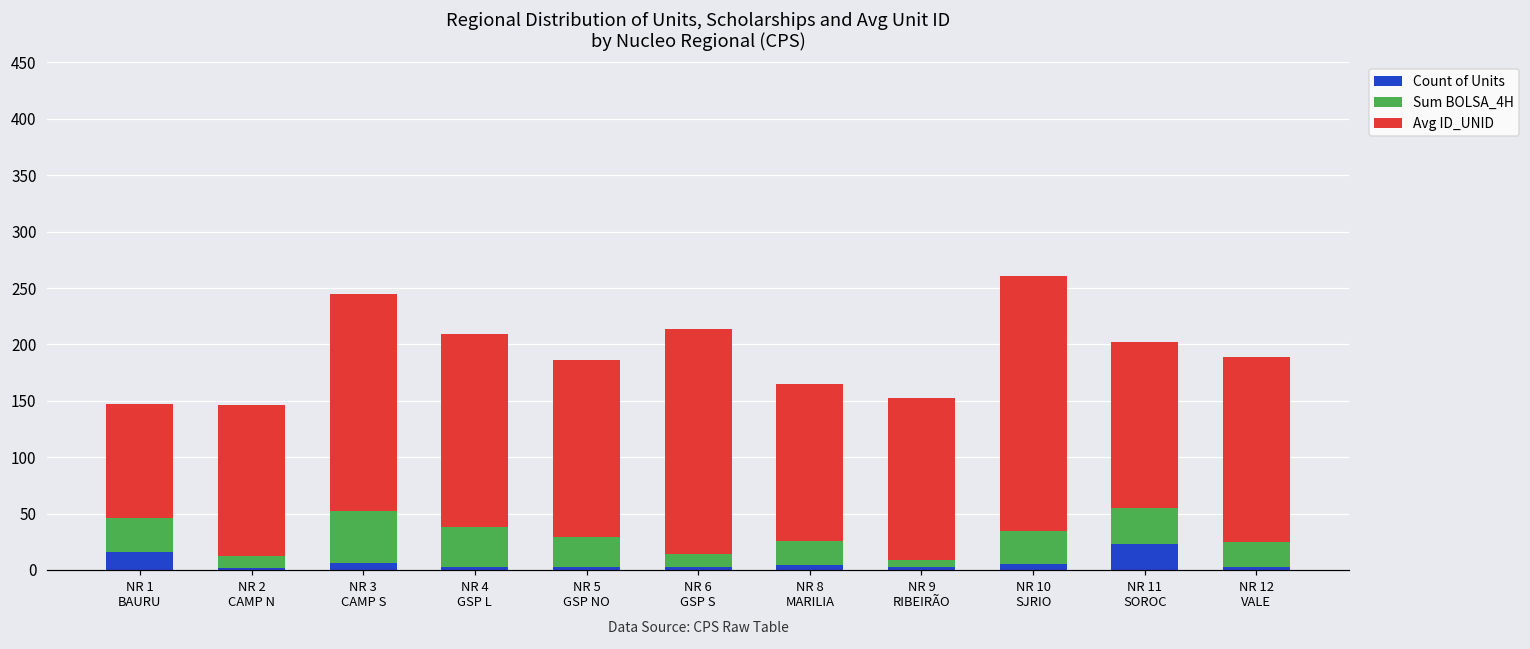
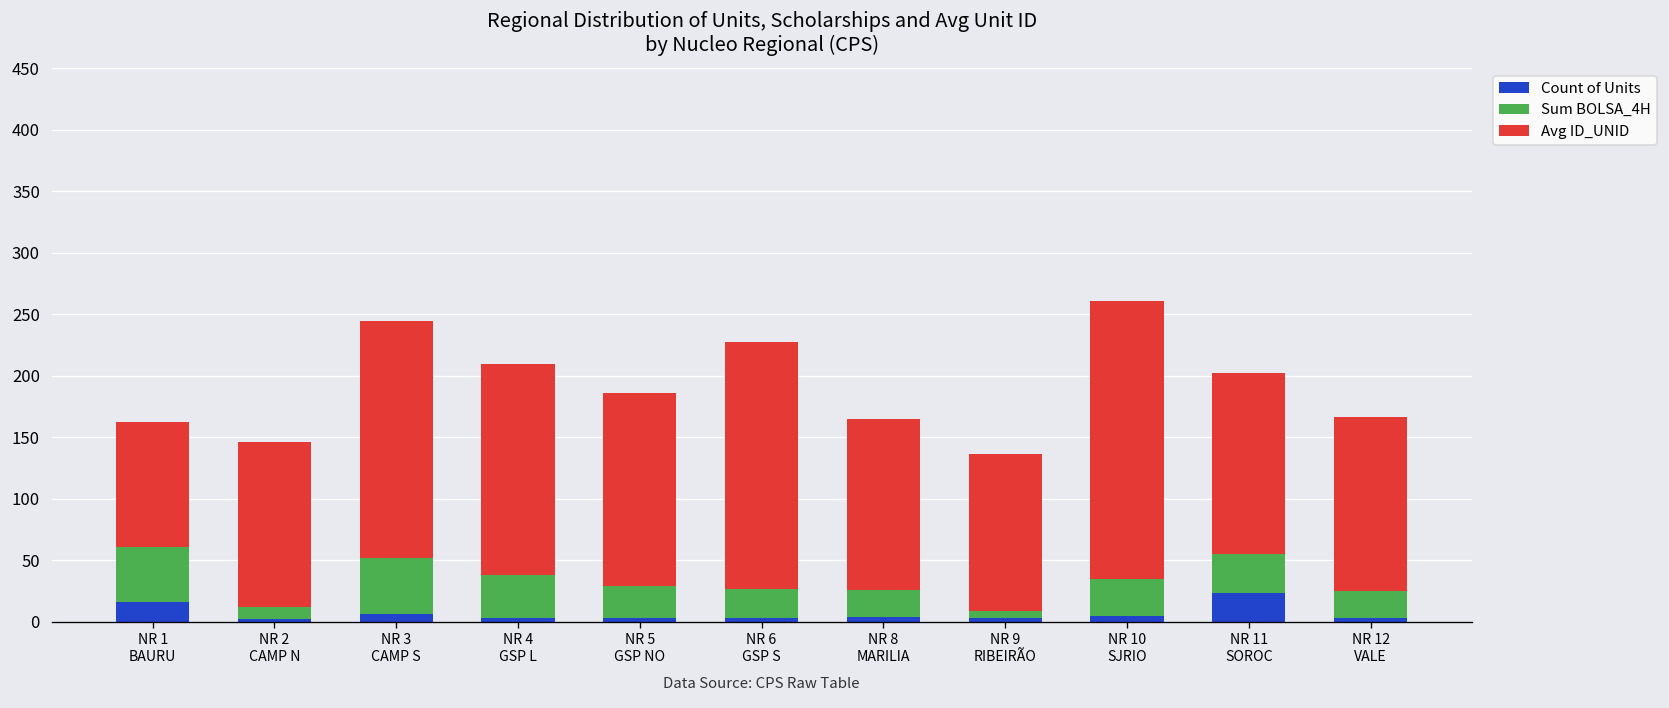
  {
    "Count of Units": {
      "NR 1 BAURU": 16,
      "NR 3 CAMP S": 6,
      "NR 4 GSP L": 3,
      "NR 5 GSP NO": 3,
      "NR 6 GSP S": 3,
      "NR 8 MARILIA": 4,
      "NR 9 RIBEIRÃO": 3,
      "NR 10 SJRIO": 5,
      "NR 11 SOROC": 23,
      "NR 12 VALE": 3
    },
    "Sum BOLSA_4H": {
-     "NR 1 BAURU": 30,
+     "NR 1 BAURU": 45,
      "NR 2 CAMP N": 10,
      "NR 3 CAMP S": 46,
      "NR 4 GSP L": 35,
      "NR 5 GSP NO": 26,
-     "NR 6 GSP S": 11,
+     "NR 6 GSP S": 24,
      "NR 8 MARILIA": 22,
      "NR 9 RIBEIRÃO": 6,
      "NR 10 SJRIO": 30,
      "NR 11 SOROC": 32,
      "NR 12 VALE": 22
    },
    "Avg ID_UNID": {
      "NR 1 BAURU": 101,
      "NR 2 CAMP N": 134,
      "NR 3 CAMP S": 192,
      "NR 4 GSP L": 171,
      "NR 5 GSP NO": 157,
      "NR 6 GSP S": 200,
      "NR 8 MARILIA": 139,
-     "NR 9 RIBEIRÃO": 144,
+     "NR 9 RIBEIRÃO": 127,
      "NR 10 SJRIO": 226,
      "NR 11 SOROC": 148,
-     "NR 12 VALE": 164
+     "NR 12 VALE": 142
    }
  }
